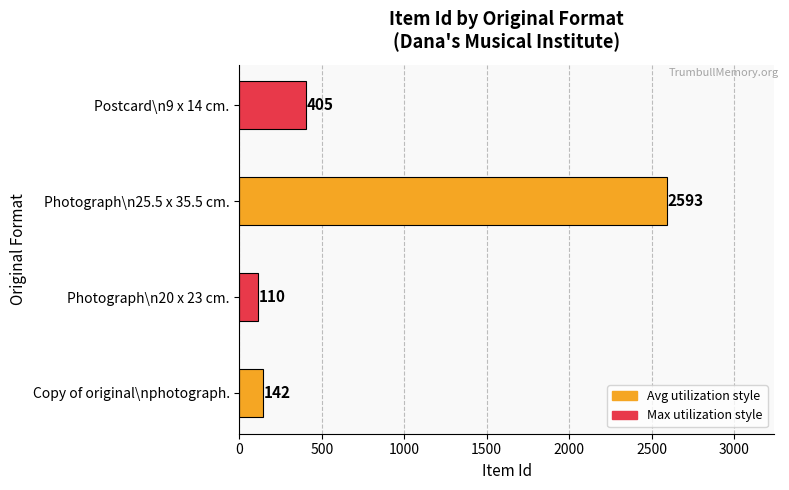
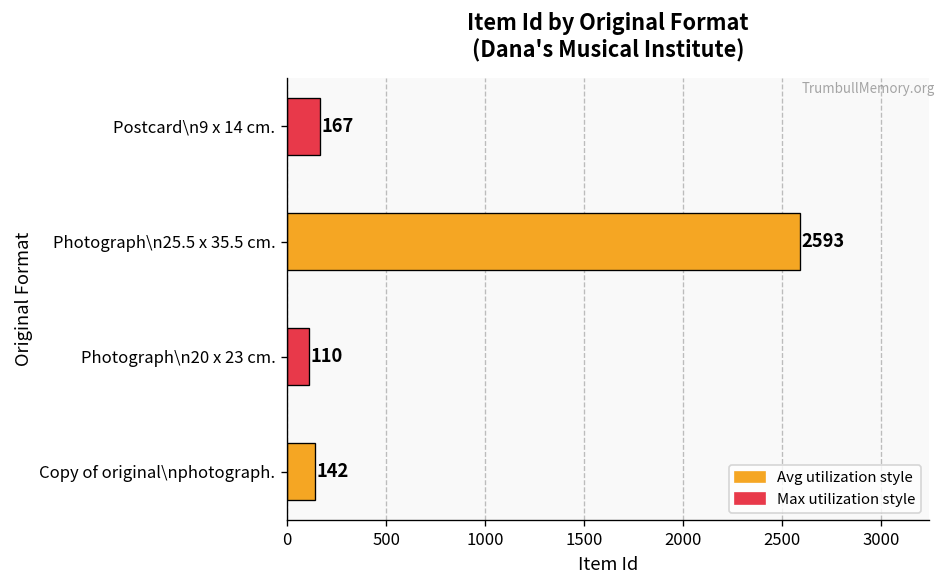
  {
-   "Postcard\\n9 x 14 cm.": 405,
+   "Postcard\\n9 x 14 cm.": 167,
    "Photograph\\n25.5 x 35.5 cm.": 2593,
    "Photograph\\n20 x 23 cm.": 110,
    "Copy of original\\nphotograph.": 142
  }
